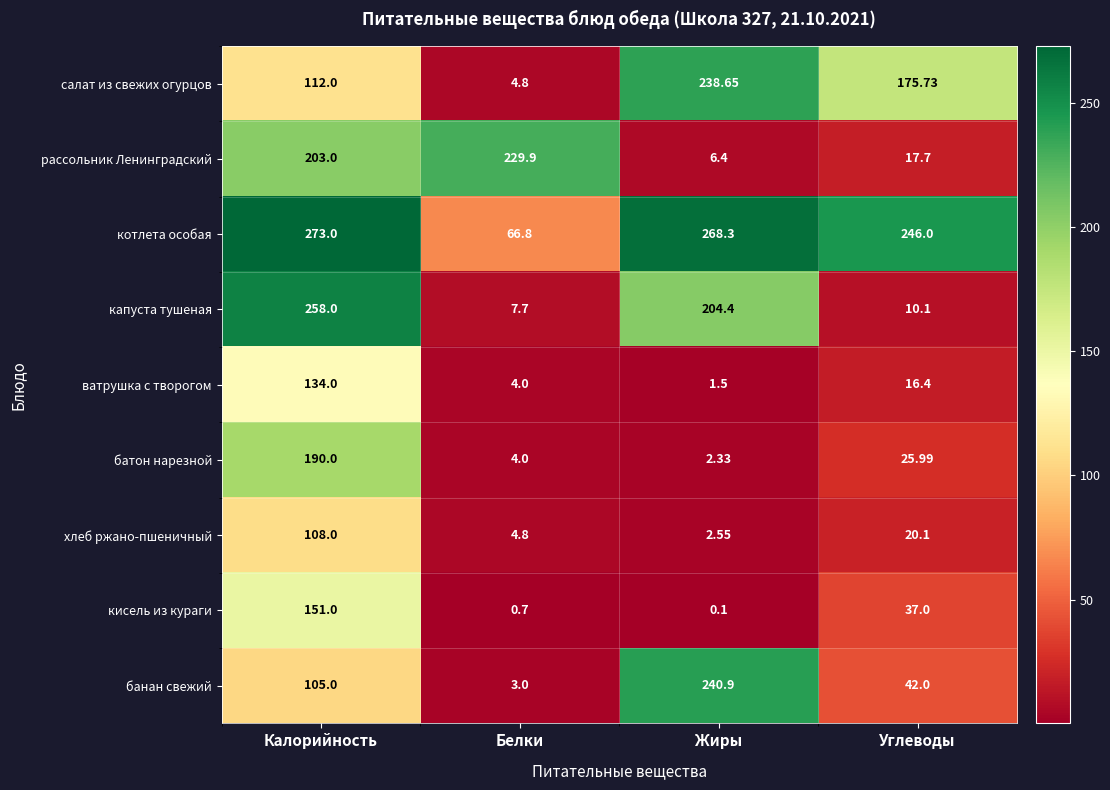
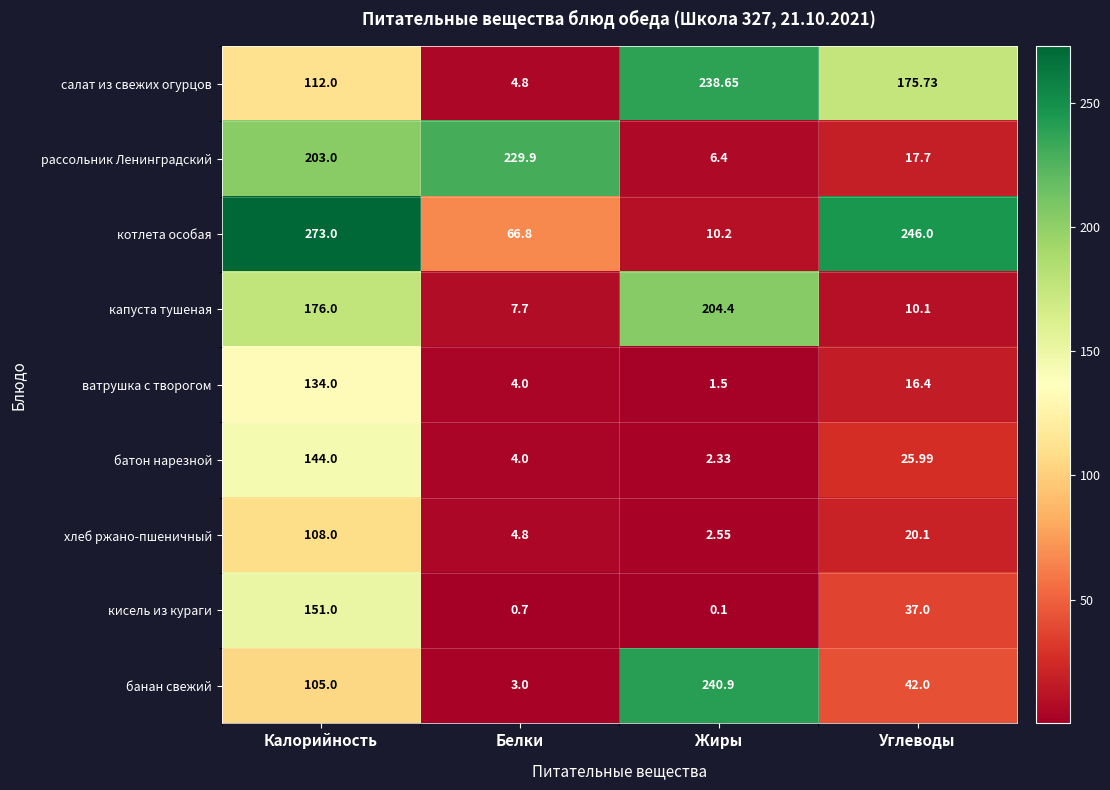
  {
    "салат из свежих огурцов": {
      "Калорийность": 112.0,
      "Белки": 4.8,
      "Жиры": 238.65,
      "Углеводы": 175.73
    },
    "рассольник Ленинградский": {
      "Калорийность": 203.0,
      "Белки": 229.9,
      "Жиры": 6.4,
      "Углеводы": 17.7
    },
    "котлета особая": {
      "Калорийность": 273.0,
      "Белки": 66.8,
-     "Жиры": 268.3,
+     "Жиры": 10.2,
      "Углеводы": 246.0
    },
    "капуста тушеная": {
-     "Калорийность": 258.0,
+     "Калорийность": 176.0,
      "Белки": 7.7,
      "Жиры": 204.4,
      "Углеводы": 10.1
    },
    "ватрушка с творогом": {
      "Калорийность": 134.0,
      "Белки": 4.0,
      "Жиры": 1.5,
      "Углеводы": 16.4
    },
    "батон нарезной": {
-     "Калорийность": 190.0,
+     "Калорийность": 144.0,
      "Белки": 4.0,
      "Жиры": 2.33,
      "Углеводы": 25.99
    },
    "хлеб ржано-пшеничный": {
      "Калорийность": 108.0,
      "Белки": 4.8,
      "Жиры": 2.55,
      "Углеводы": 20.1
    },
    "кисель из кураги": {
      "Калорийность": 151.0,
      "Белки": 0.7,
      "Жиры": 0.1,
      "Углеводы": 37.0
    },
    "банан свежий": {
      "Калорийность": 105.0,
      "Белки": 3.0,
      "Жиры": 240.9,
      "Углеводы": 42.0
    }
  }
